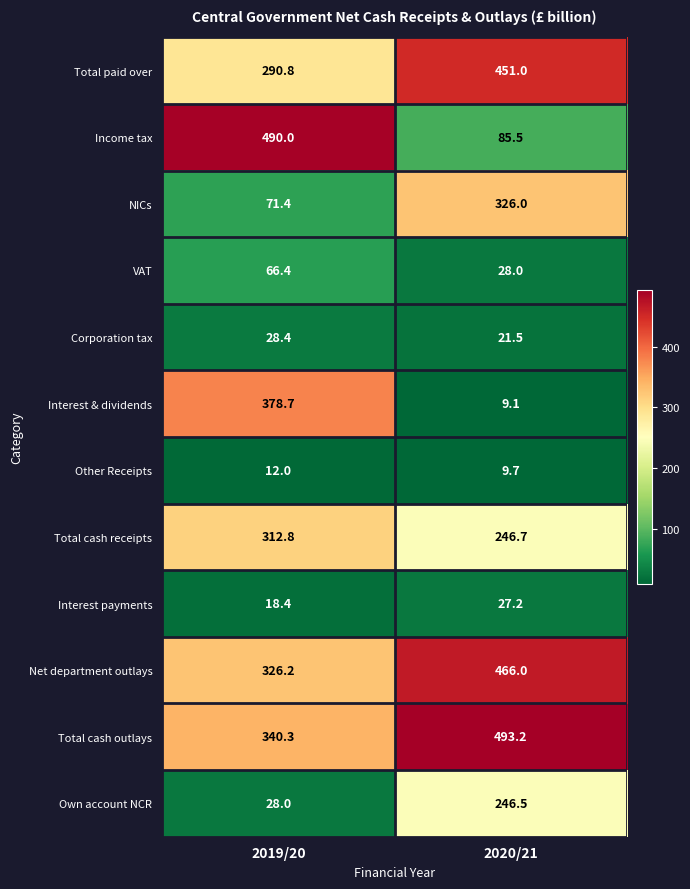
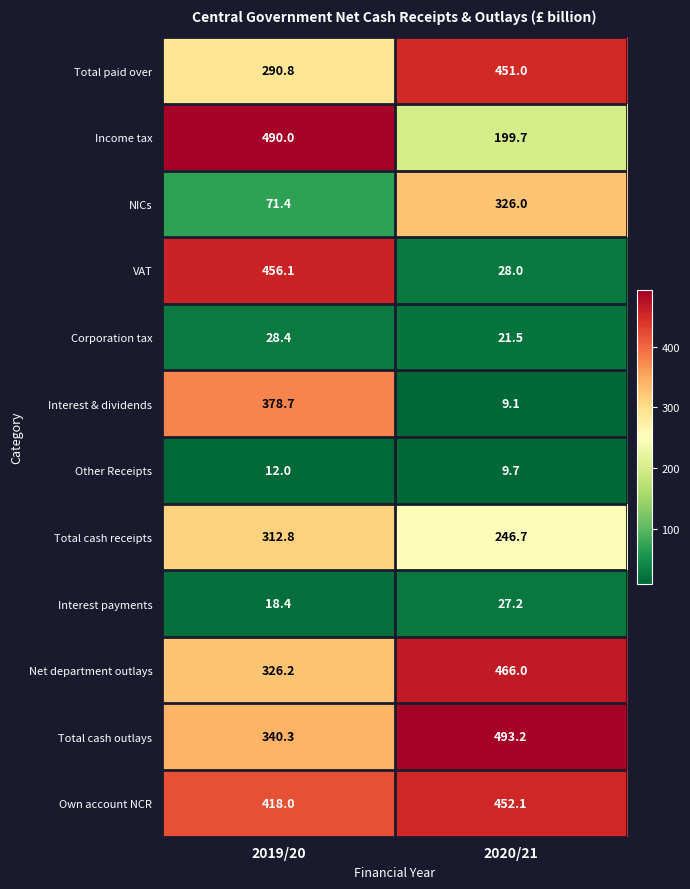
  {
    "Total paid over": {
      "2019/20": 290.8,
      "2020/21": 451.0
    },
    "Income tax": {
      "2019/20": 490.0,
-     "2020/21": 85.5
+     "2020/21": 199.7
    },
    "NICs": {
      "2019/20": 71.4,
      "2020/21": 326.0
    },
    "VAT": {
-     "2019/20": 66.4,
+     "2019/20": 456.1,
      "2020/21": 28.0
    },
    "Corporation tax": {
      "2019/20": 28.4,
      "2020/21": 21.5
    },
    "Interest & dividends": {
      "2019/20": 378.7,
      "2020/21": 9.1
    },
    "Other Receipts": {
      "2019/20": 12.0,
      "2020/21": 9.7
    },
    "Total cash receipts": {
      "2019/20": 312.8,
      "2020/21": 246.7
    },
    "Interest payments": {
      "2019/20": 18.4,
      "2020/21": 27.2
    },
    "Net department outlays": {
      "2019/20": 326.2,
      "2020/21": 466.0
    },
    "Total cash outlays": {
      "2019/20": 340.3,
      "2020/21": 493.2
    },
    "Own account NCR": {
-     "2019/20": 28.0,
-     "2020/21": 246.5
+     "2019/20": 418.0,
+     "2020/21": 452.1
    }
  }
